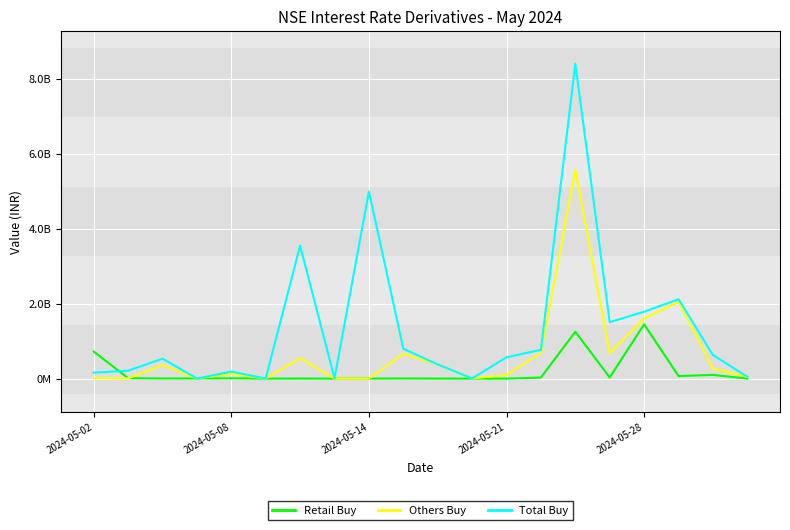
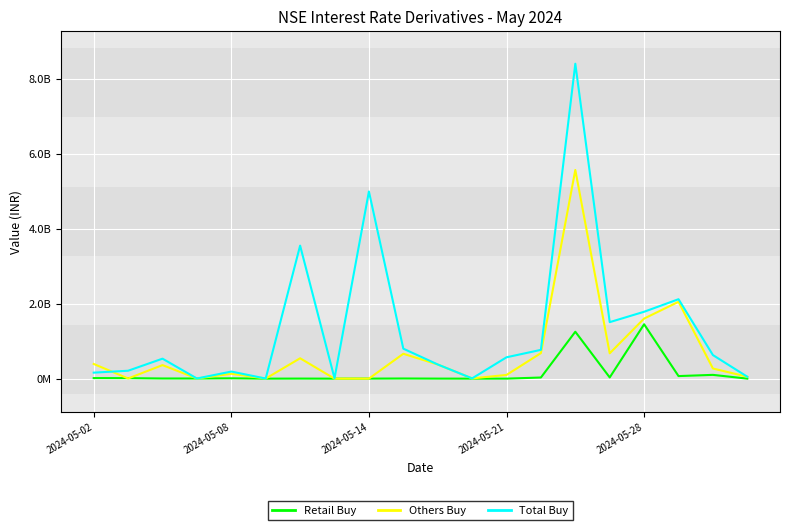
  {
    "Retail Buy": {
-     "2024-05-02": 700000000,
+     "2024-05-02": 0,
      "2024-05-08": 0,
      "2024-05-21": 0,
      "2024-05-28": 1500000000
    },
    "Others Buy": {
-     "2024-05-02": 0,
+     "2024-05-02": 400000000,
      "2024-05-21": 100000000,
      "2024-05-28": 1600000000
    },
    "Total Buy": {
      "2024-05-02": 200000000,
      "2024-05-14": 5000000000,
      "2024-05-21": 600000000,
      "2024-05-28": 1800000000
    }
  }
